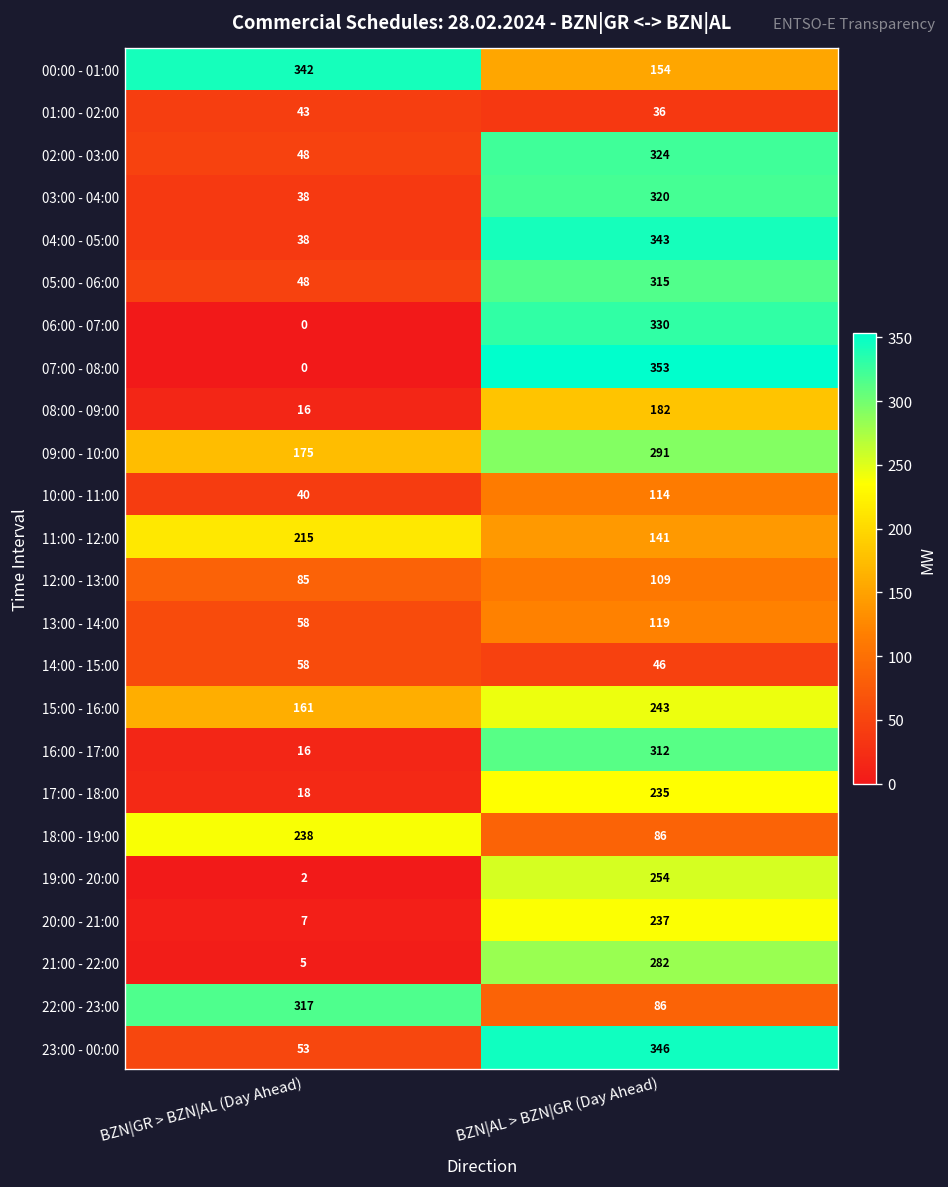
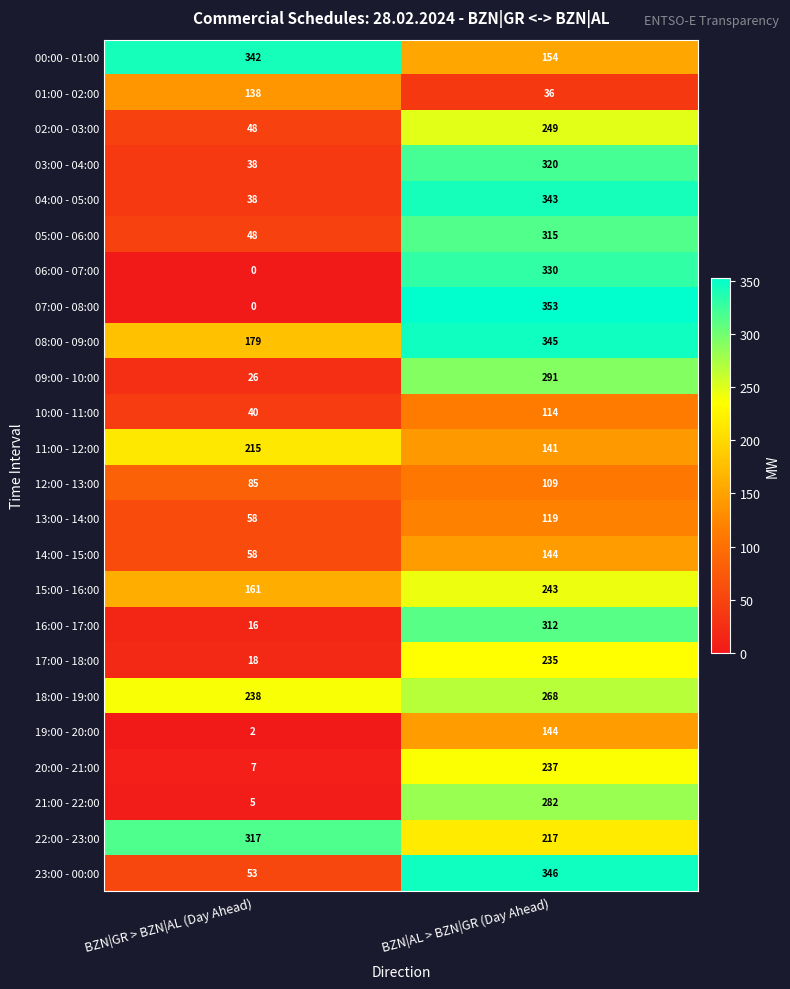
  {
    "00:00 - 01:00": {
      "BZN|GR > BZN|AL (Day Ahead)": 342,
      "BZN|AL > BZN|GR (Day Ahead)": 154
    },
    "01:00 - 02:00": {
-     "BZN|GR > BZN|AL (Day Ahead)": 43,
+     "BZN|GR > BZN|AL (Day Ahead)": 138,
      "BZN|AL > BZN|GR (Day Ahead)": 36
    },
    "02:00 - 03:00": {
      "BZN|GR > BZN|AL (Day Ahead)": 48,
-     "BZN|AL > BZN|GR (Day Ahead)": 324
+     "BZN|AL > BZN|GR (Day Ahead)": 249
    },
    "03:00 - 04:00": {
      "BZN|GR > BZN|AL (Day Ahead)": 38,
      "BZN|AL > BZN|GR (Day Ahead)": 320
    },
    "04:00 - 05:00": {
      "BZN|GR > BZN|AL (Day Ahead)": 38,
      "BZN|AL > BZN|GR (Day Ahead)": 343
    },
    "05:00 - 06:00": {
      "BZN|GR > BZN|AL (Day Ahead)": 48,
      "BZN|AL > BZN|GR (Day Ahead)": 315
    },
    "06:00 - 07:00": {
      "BZN|GR > BZN|AL (Day Ahead)": 0,
      "BZN|AL > BZN|GR (Day Ahead)": 330
    },
    "07:00 - 08:00": {
      "BZN|GR > BZN|AL (Day Ahead)": 0,
      "BZN|AL > BZN|GR (Day Ahead)": 353
    },
    "08:00 - 09:00": {
-     "BZN|GR > BZN|AL (Day Ahead)": 16,
-     "BZN|AL > BZN|GR (Day Ahead)": 182
+     "BZN|GR > BZN|AL (Day Ahead)": 179,
+     "BZN|AL > BZN|GR (Day Ahead)": 345
    },
    "09:00 - 10:00": {
-     "BZN|GR > BZN|AL (Day Ahead)": 175,
+     "BZN|GR > BZN|AL (Day Ahead)": 26,
      "BZN|AL > BZN|GR (Day Ahead)": 291
    },
    "10:00 - 11:00": {
      "BZN|GR > BZN|AL (Day Ahead)": 40,
      "BZN|AL > BZN|GR (Day Ahead)": 114
    },
    "11:00 - 12:00": {
      "BZN|GR > BZN|AL (Day Ahead)": 215,
      "BZN|AL > BZN|GR (Day Ahead)": 141
    },
    "12:00 - 13:00": {
      "BZN|GR > BZN|AL (Day Ahead)": 85,
      "BZN|AL > BZN|GR (Day Ahead)": 109
    },
    "13:00 - 14:00": {
      "BZN|GR > BZN|AL (Day Ahead)": 58,
      "BZN|AL > BZN|GR (Day Ahead)": 119
    },
    "14:00 - 15:00": {
      "BZN|GR > BZN|AL (Day Ahead)": 58,
-     "BZN|AL > BZN|GR (Day Ahead)": 46
+     "BZN|AL > BZN|GR (Day Ahead)": 144
    },
    "15:00 - 16:00": {
      "BZN|GR > BZN|AL (Day Ahead)": 161,
      "BZN|AL > BZN|GR (Day Ahead)": 243
    },
    "16:00 - 17:00": {
      "BZN|GR > BZN|AL (Day Ahead)": 16,
      "BZN|AL > BZN|GR (Day Ahead)": 312
    },
    "17:00 - 18:00": {
      "BZN|GR > BZN|AL (Day Ahead)": 18,
      "BZN|AL > BZN|GR (Day Ahead)": 235
    },
    "18:00 - 19:00": {
      "BZN|GR > BZN|AL (Day Ahead)": 238,
-     "BZN|AL > BZN|GR (Day Ahead)": 86
+     "BZN|AL > BZN|GR (Day Ahead)": 268
    },
    "19:00 - 20:00": {
      "BZN|GR > BZN|AL (Day Ahead)": 2,
-     "BZN|AL > BZN|GR (Day Ahead)": 254
+     "BZN|AL > BZN|GR (Day Ahead)": 144
    },
    "20:00 - 21:00": {
      "BZN|GR > BZN|AL (Day Ahead)": 7,
      "BZN|AL > BZN|GR (Day Ahead)": 237
    },
    "21:00 - 22:00": {
      "BZN|GR > BZN|AL (Day Ahead)": 5,
      "BZN|AL > BZN|GR (Day Ahead)": 282
    },
    "22:00 - 23:00": {
      "BZN|GR > BZN|AL (Day Ahead)": 317,
-     "BZN|AL > BZN|GR (Day Ahead)": 86
+     "BZN|AL > BZN|GR (Day Ahead)": 217
    },
    "23:00 - 00:00": {
      "BZN|GR > BZN|AL (Day Ahead)": 53,
      "BZN|AL > BZN|GR (Day Ahead)": 346
    }
  }
